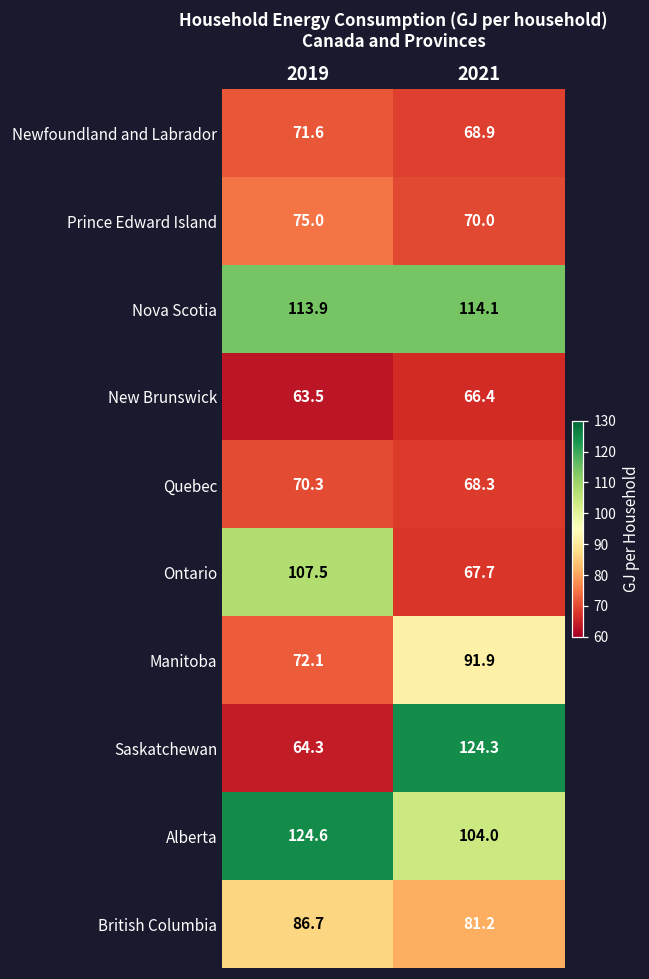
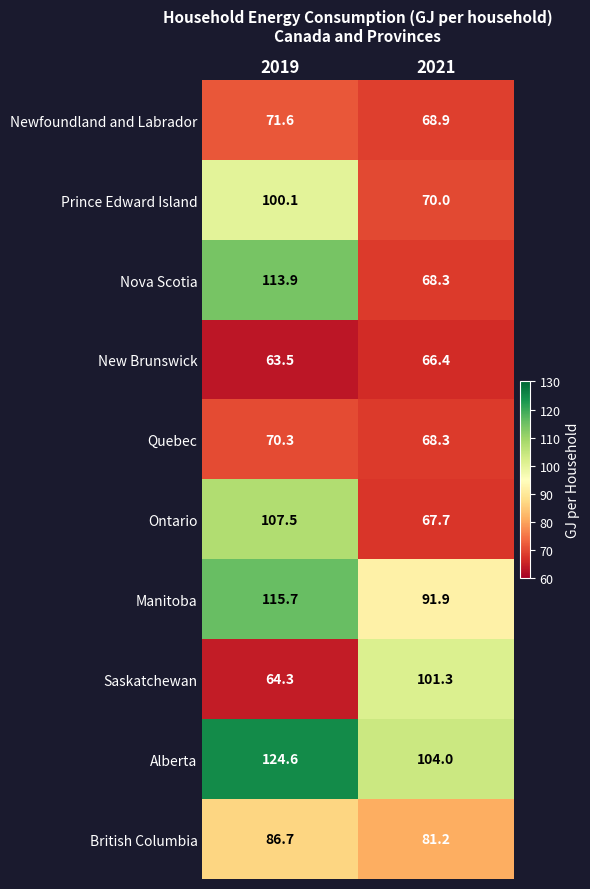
  {
    "Newfoundland and Labrador": {
      "2019": 71.6,
      "2021": 68.9
    },
    "Prince Edward Island": {
-     "2019": 75.0,
+     "2019": 100.1,
      "2021": 70.0
    },
    "Nova Scotia": {
      "2019": 113.9,
-     "2021": 114.1
+     "2021": 68.3
    },
    "New Brunswick": {
      "2019": 63.5,
      "2021": 66.4
    },
    "Quebec": {
      "2019": 70.3,
      "2021": 68.3
    },
    "Ontario": {
      "2019": 107.5,
      "2021": 67.7
    },
    "Manitoba": {
-     "2019": 72.1,
+     "2019": 115.7,
      "2021": 91.9
    },
    "Saskatchewan": {
      "2019": 64.3,
-     "2021": 124.3
+     "2021": 101.3
    },
    "Alberta": {
      "2019": 124.6,
      "2021": 104.0
    },
    "British Columbia": {
      "2019": 86.7,
      "2021": 81.2
    }
  }
